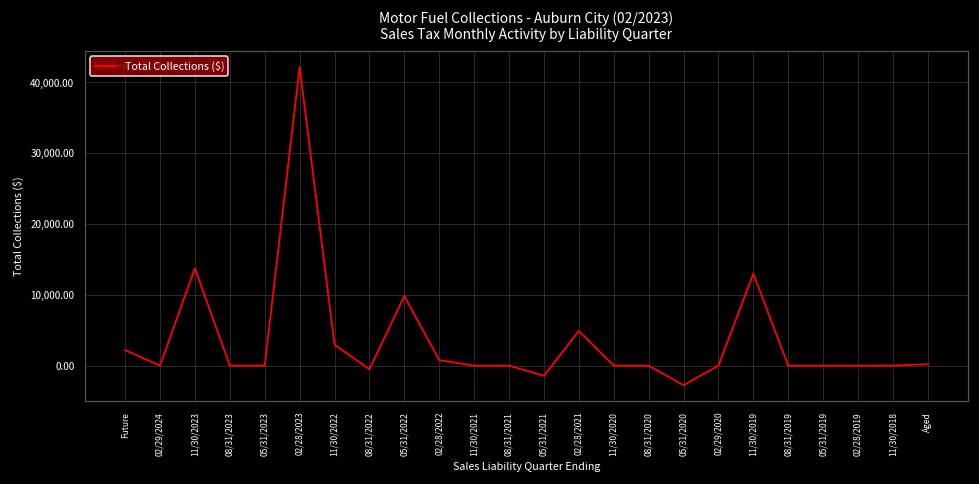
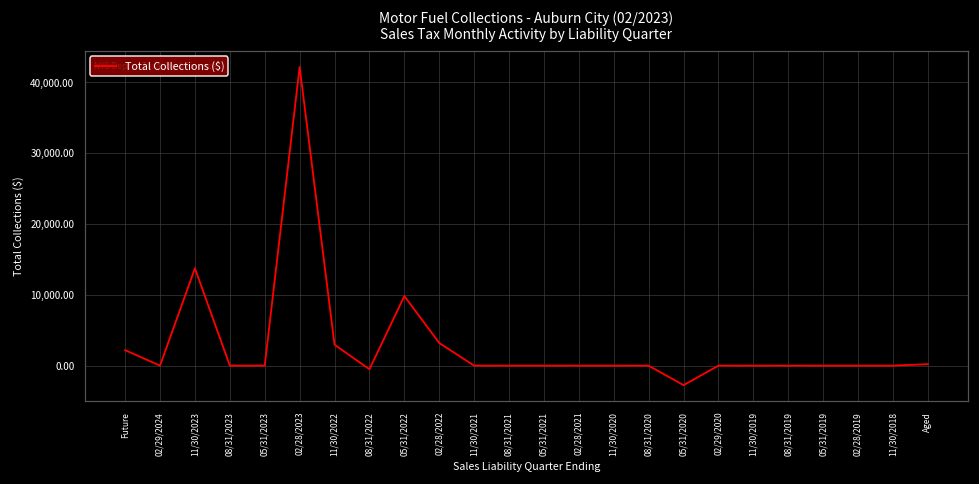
  {
    "Future": "2,000",
    "02/29/2024": "0",
    "11/30/2023": "14,000",
    "08/31/2023": "0",
    "05/31/2023": "0",
    "02/28/2023": "42,000",
    "11/30/2022": "3,000",
    "08/31/2022": "-1,000",
    "05/31/2022": "10,000",
-   "02/28/2022": "1,000",
+   "02/28/2022": "3,000",
    "11/30/2021": "0",
    "08/31/2021": "0",
-   "05/31/2021": "-1,000",
-   "02/28/2021": "5,000",
+   "05/31/2021": "0",
+   "02/28/2021": "0",
    "11/30/2020": "0",
    "08/31/2020": "0",
    "05/31/2020": "-3,000",
    "02/29/2020": "0",
-   "11/30/2019": "13,000",
+   "11/30/2019": "0",
    "08/31/2019": "0",
    "05/31/2019": "0",
    "02/28/2019": "0",
    "11/30/2018": "0",
    "Aged": "0"
  }
